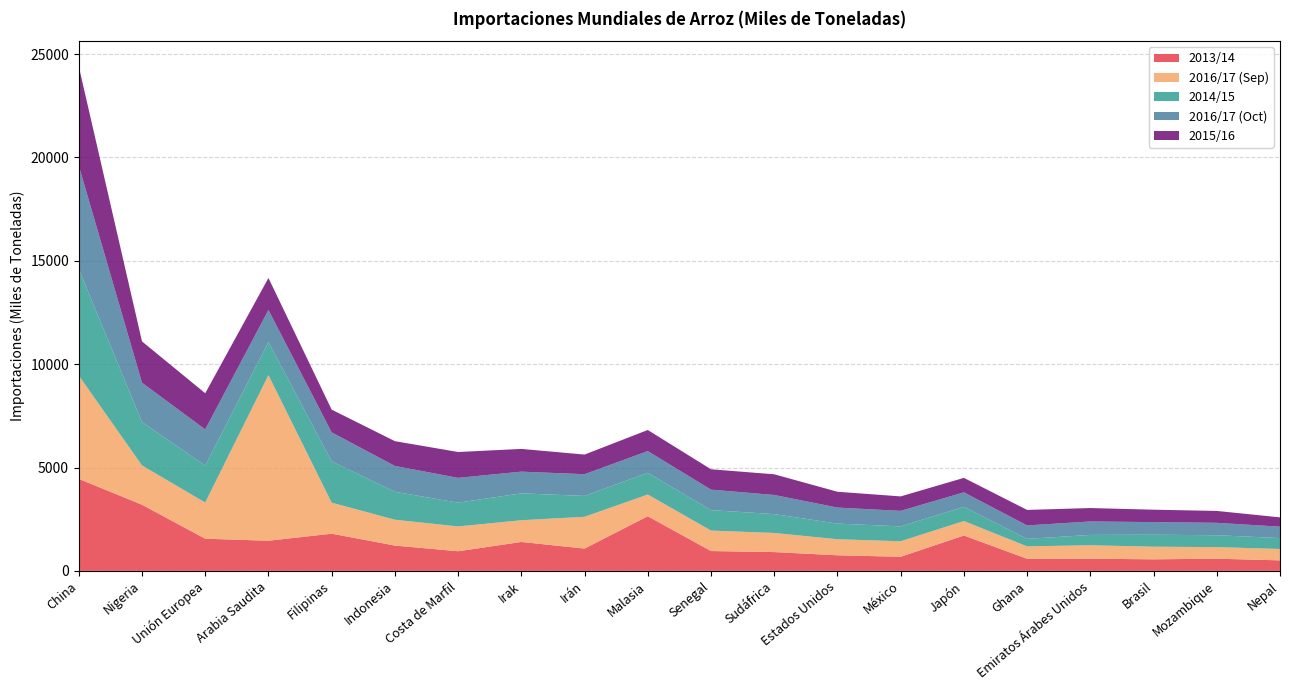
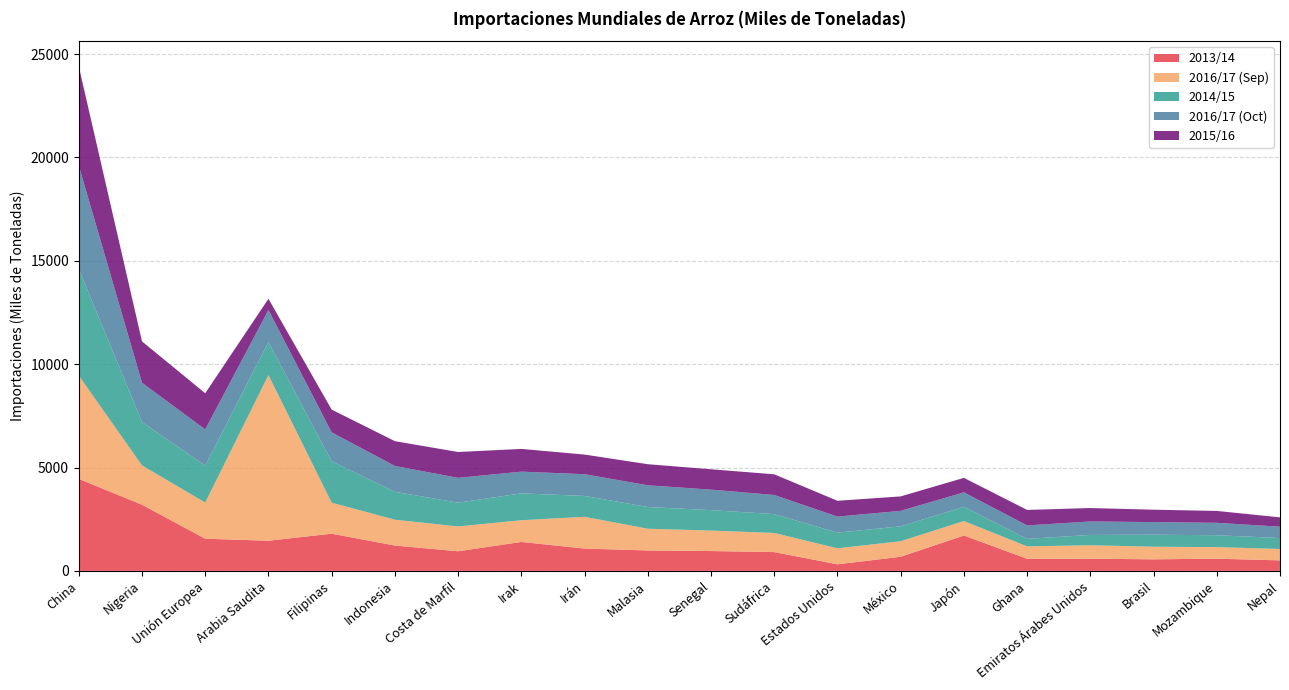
  {
    "2013/14": {
      "China": 4500,
      "Nigeria": 3200,
      "Unión Europea": 1600,
      "Arabia Saudita": 1500,
      "Filipinas": 1800,
      "Indonesia": 1200,
      "Costa de Marfil": 1000,
      "Irak": 1400,
      "Irán": 1100,
-     "Malasia": 2600,
+     "Malasia": 1000,
      "Senegal": 1000,
      "Sudáfrica": 900,
-     "Estados Unidos": 800,
+     "Estados Unidos": 300,
      "México": 700,
      "Japón": 1700,
      "Ghana": 600,
      "Emiratos Árabes Unidos": 600,
      "Brasil": 600,
      "Mozambique": 600,
      "Nepal": 500
    },
    "2016/17 (Sep)": {
      "China": 5000,
      "Nigeria": 1900,
      "Unión Europea": 1800,
      "Arabia Saudita": 8000,
      "Filipinas": 1500,
      "Indonesia": 1300,
      "Costa de Marfil": 1200,
      "Irak": 1100,
      "Irán": 1500,
      "Malasia": 1100,
      "Senegal": 1000,
      "Sudáfrica": 900,
      "Estados Unidos": 800,
      "México": 800,
      "Japón": 700,
      "Ghana": 600,
      "Emiratos Árabes Unidos": 700,
      "Brasil": 600,
      "Mozambique": 600,
      "Nepal": 600
    },
    "2015/16": {
      "China": 4800,
      "Nigeria": 2000,
      "Unión Europea": 1800,
-     "Arabia Saudita": 1600,
+     "Arabia Saudita": 500,
      "Filipinas": 1100,
      "Indonesia": 1200,
      "Costa de Marfil": 1300,
      "Irak": 1100,
      "Irán": 1000,
      "Malasia": 1000,
      "Senegal": 1000,
      "Sudáfrica": 1000,
      "Estados Unidos": 800,
      "México": 700,
      "Japón": 700,
      "Ghana": 800,
      "Emiratos Árabes Unidos": 700,
      "Brasil": 600,
      "Mozambique": 600,
      "Nepal": 500
    }
  }
